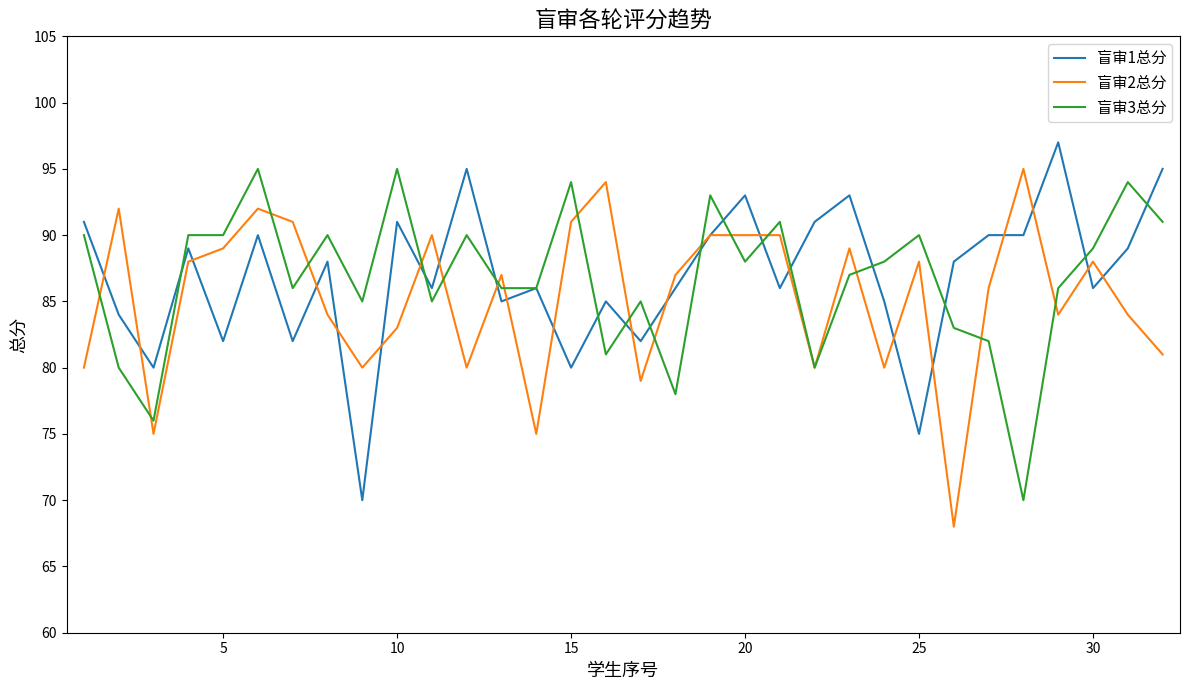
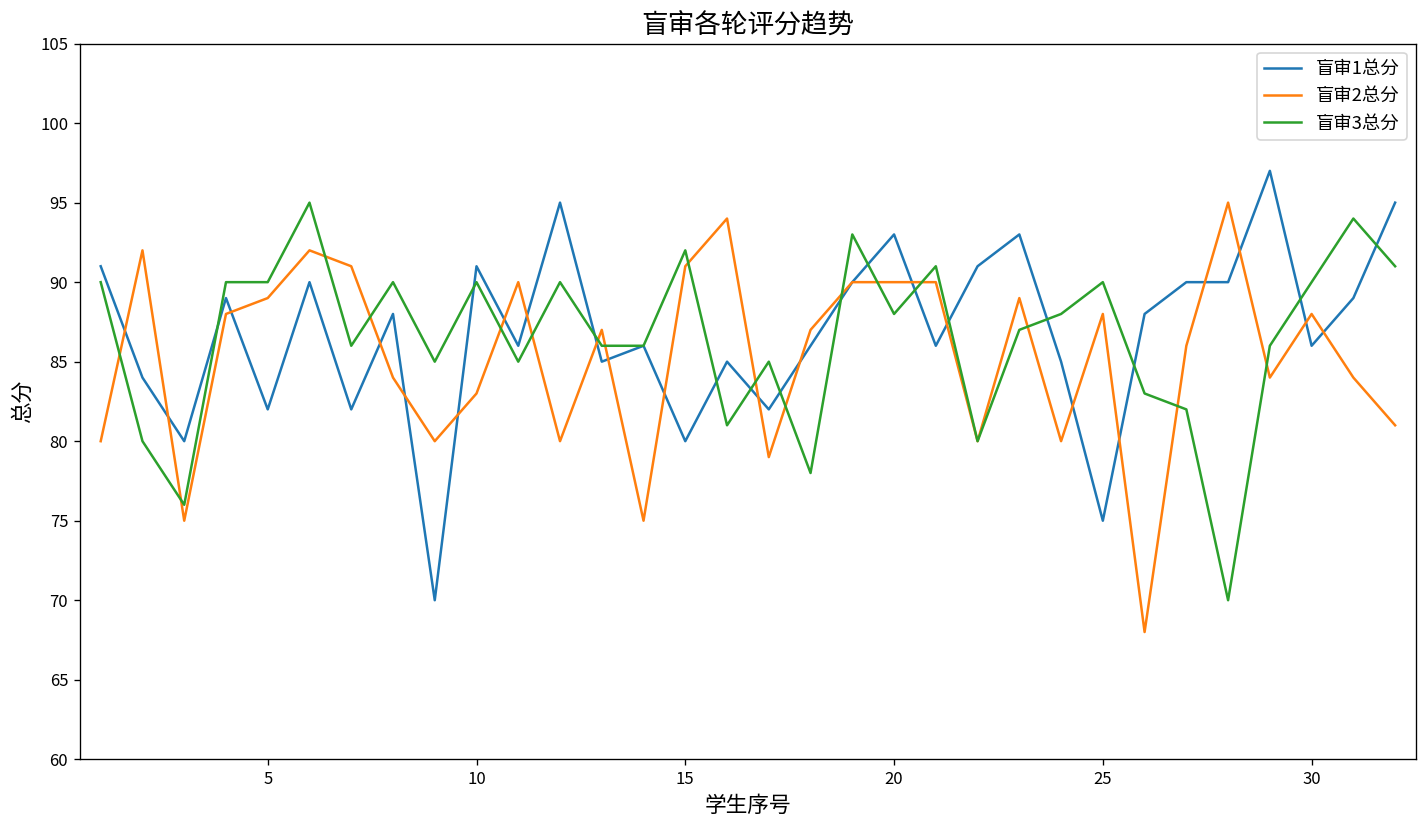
  {
    "盲审1总分": {
      "5": 82,
      "10": 91,
      "15": 80,
      "20": 93,
      "25": 75,
      "30": 86
    },
    "盲审2总分": {
      "5": 89,
      "10": 83,
      "15": 91,
      "20": 90,
      "25": 88,
      "30": 88
    },
    "盲审3总分": {
      "5": 90,
-     "10": 95,
-     "15": 94,
+     "10": 90,
+     "15": 92,
      "20": 88,
      "25": 90,
-     "30": 89
+     "30": 90
    }
  }
